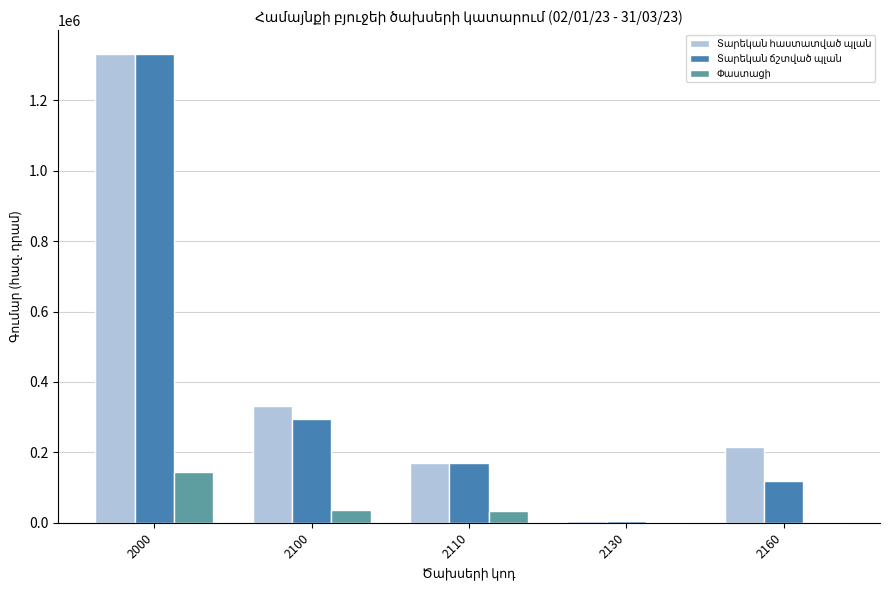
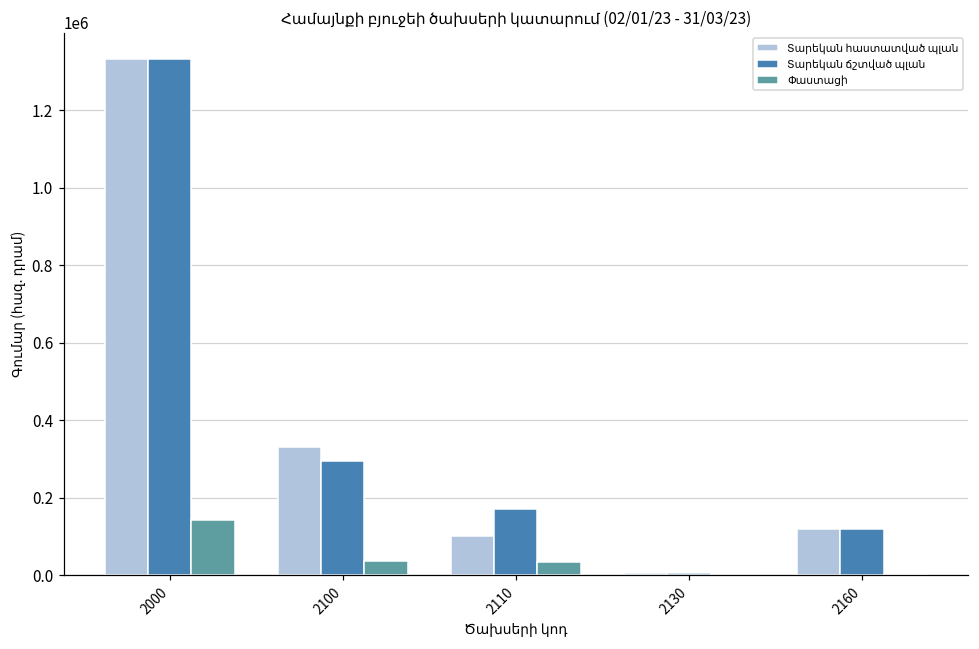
  {
    "Տարեկան հաստատված պլան": {
      "2000": 1330000,
      "2100": 330000,
-     "2110": 170000,
-     "2160": 220000
+     "2110": 100000,
+     "2160": 120000
    }
  }
